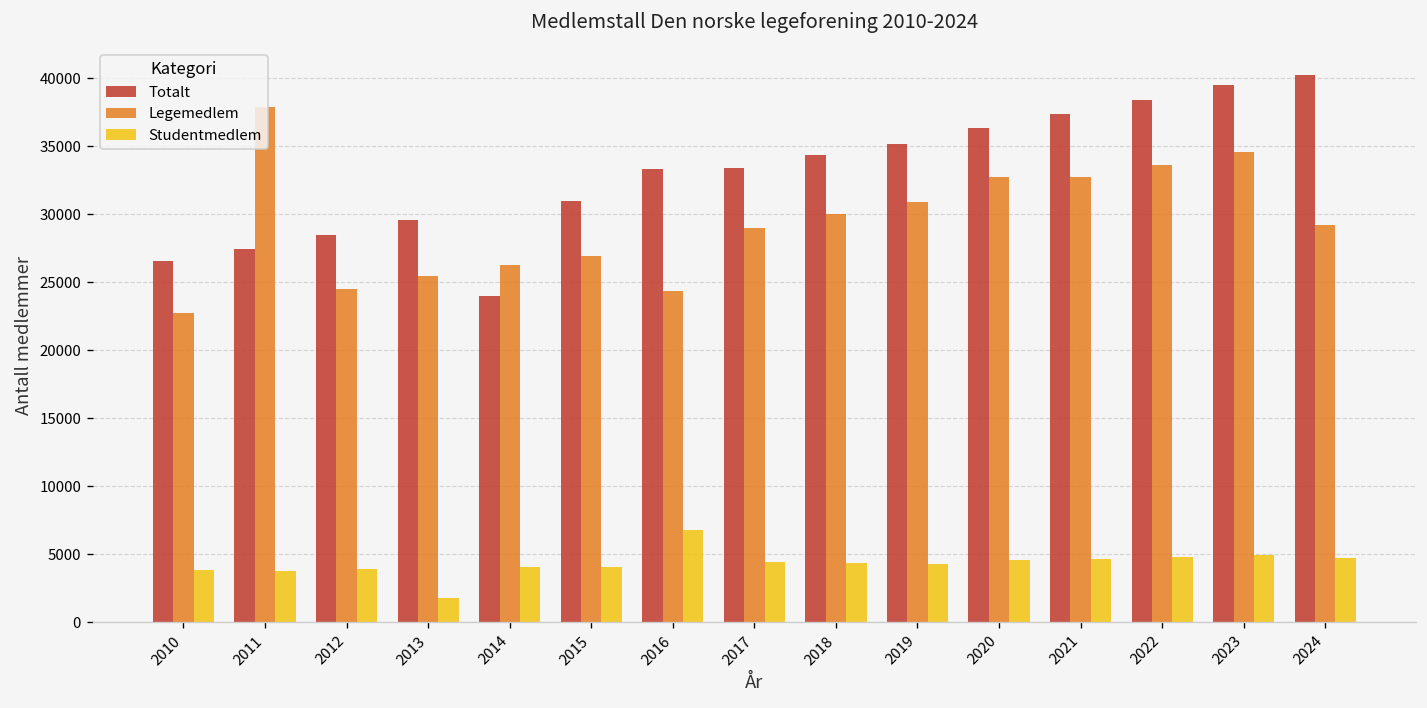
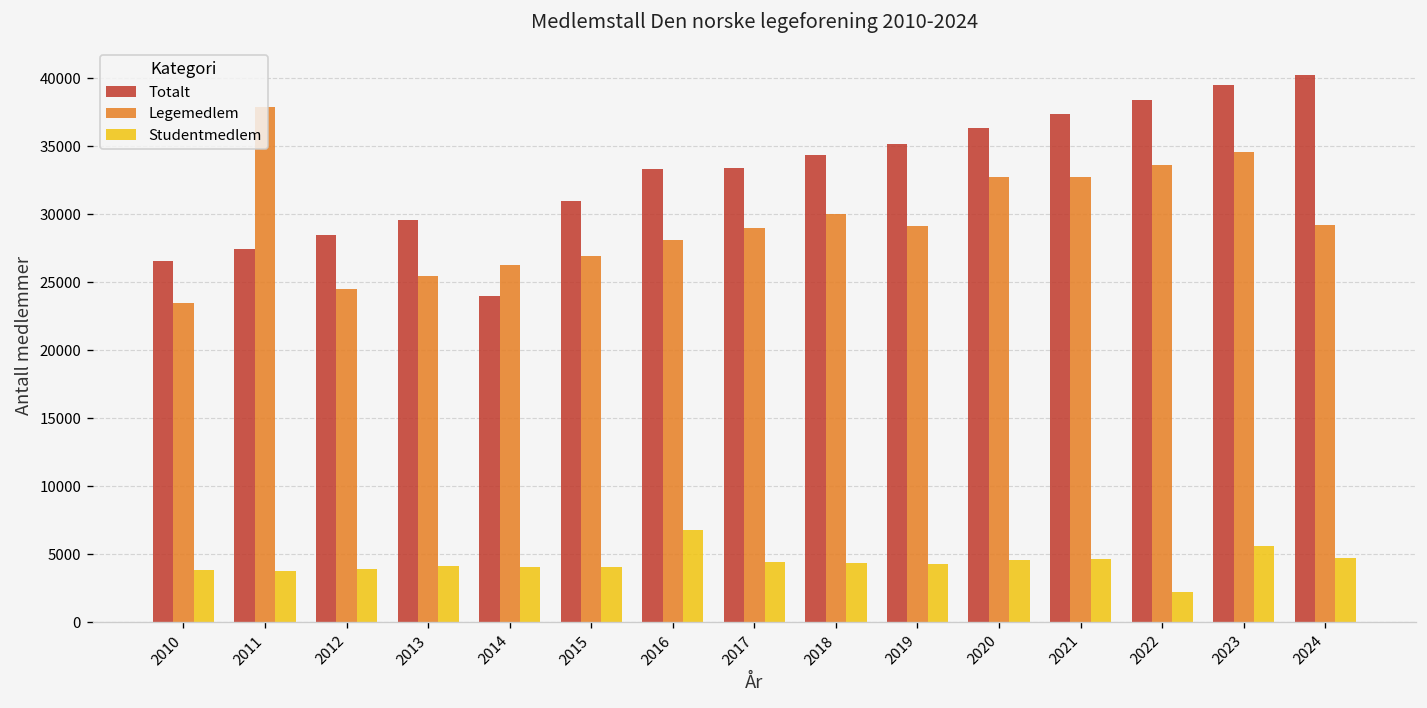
  {
    "Totalt": {
      "2010": 26600,
      "2011": 27400,
      "2012": 28500,
      "2013": 29600,
      "2014": 24000,
      "2015": 31000,
      "2016": 33300,
      "2017": 33400,
      "2018": 34400,
      "2019": 35200,
      "2020": 36300,
      "2021": 37400,
      "2022": 38400,
      "2023": 39500,
      "2024": 40200
    },
    "Legemedlem": {
-     "2010": 22700,
+     "2010": 23500,
      "2012": 24500,
      "2013": 25500,
      "2014": 26300,
      "2015": 26900,
-     "2016": 24400,
+     "2016": 28100,
      "2017": 29000,
      "2018": 30000,
-     "2019": 30900,
+     "2019": 29200,
      "2020": 32800,
      "2021": 32700,
      "2022": 33600,
      "2023": 34600,
      "2024": 29200
    },
    "Studentmedlem": {
      "2010": 3800,
      "2011": 3800,
      "2012": 3900,
-     "2013": 1800,
+     "2013": 4100,
      "2014": 4100,
      "2015": 4100,
      "2016": 6800,
      "2017": 4400,
      "2018": 4400,
      "2019": 4300,
      "2020": 4600,
      "2021": 4600,
-     "2022": 4800,
-     "2023": 4900,
+     "2022": 2200,
+     "2023": 5600,
      "2024": 4700
    }
  }
